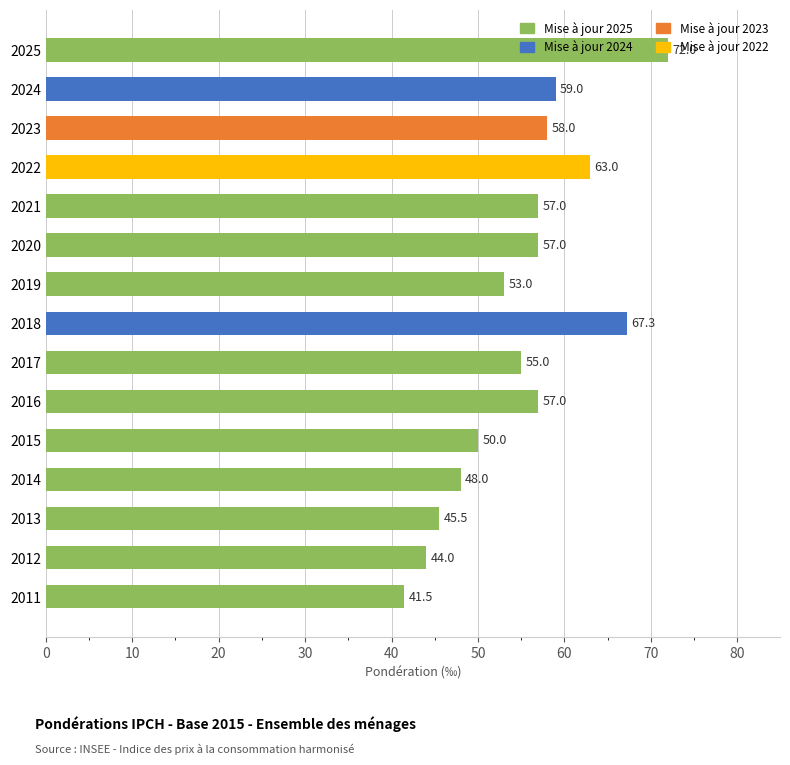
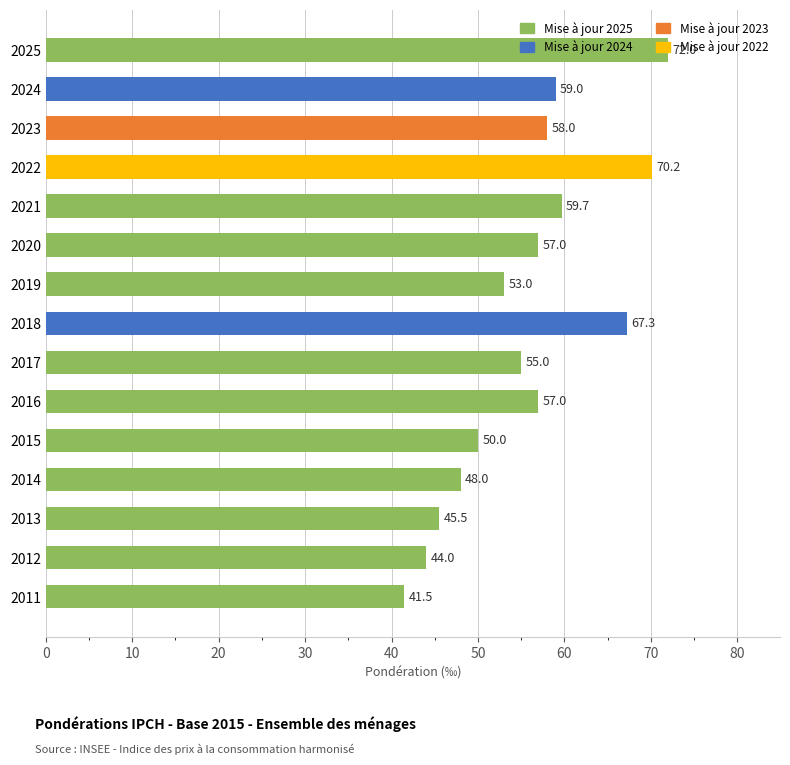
  {
    "2025": 72.0,
    "2024": 59.0,
    "2023": 58.0,
-   "2022": 63.0,
-   "2021": 57.0,
+   "2022": 70.2,
+   "2021": 59.7,
    "2020": 57.0,
    "2019": 53.0,
    "2018": 67.3,
    "2017": 55.0,
    "2016": 57.0,
    "2015": 50.0,
    "2014": 48.0,
    "2013": 45.5,
    "2012": 44.0,
    "2011": 41.5
  }
